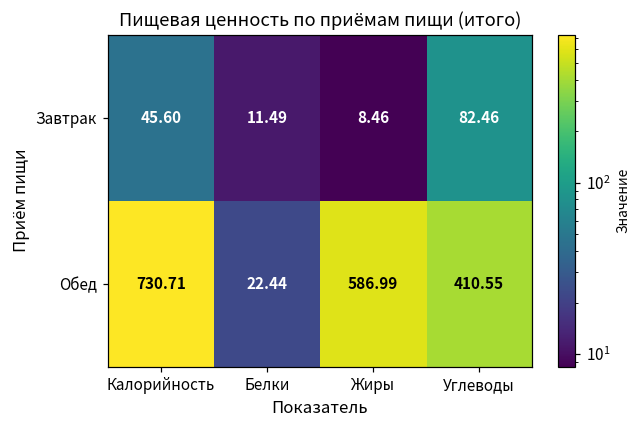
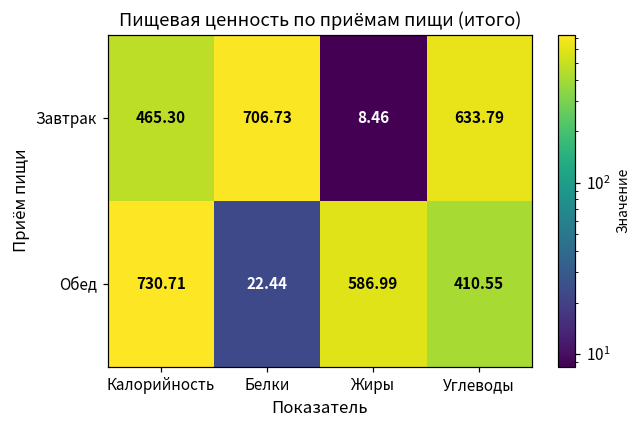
  {
    "Завтрак": {
-     "Калорийность": 45.60,
-     "Белки": 11.49,
+     "Калорийность": 465.30,
+     "Белки": 706.73,
      "Жиры": 8.46,
-     "Углеводы": 82.46
+     "Углеводы": 633.79
    },
    "Обед": {
      "Калорийность": 730.71,
      "Белки": 22.44,
      "Жиры": 586.99,
      "Углеводы": 410.55
    }
  }
